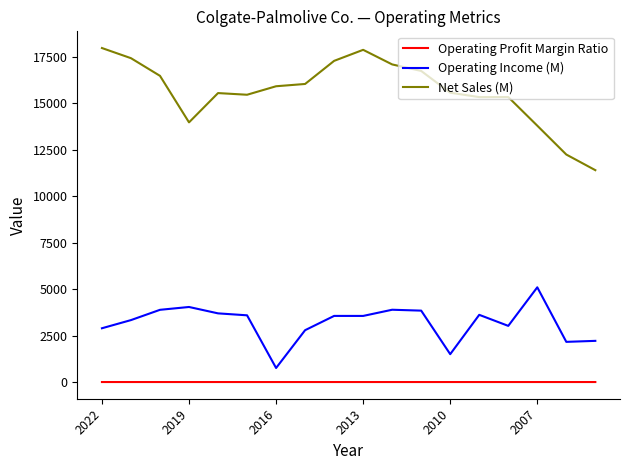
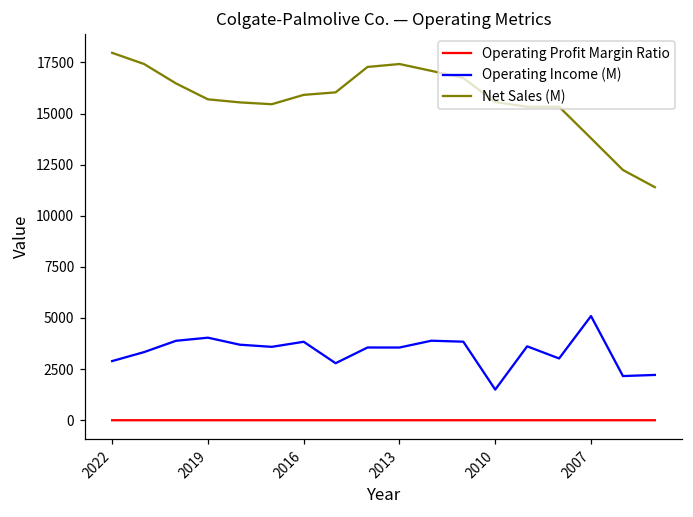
  {
    "Operating Profit Margin Ratio": {
      "2022": 0,
      "2019": 0,
      "2016": 0,
      "2013": 0,
      "2010": 0,
      "2007": 0
    },
    "Operating Income (M)": {
      "2022": 2900,
      "2019": 4000,
-     "2016": 800,
+     "2016": 3800,
      "2013": 3600,
      "2010": 1500,
      "2007": 5100
    },
    "Net Sales (M)": {
      "2022": 18000,
-     "2019": 14000,
+     "2019": 15700,
      "2016": 15900,
-     "2013": 17900,
+     "2013": 17400,
      "2007": 13800
    }
  }
